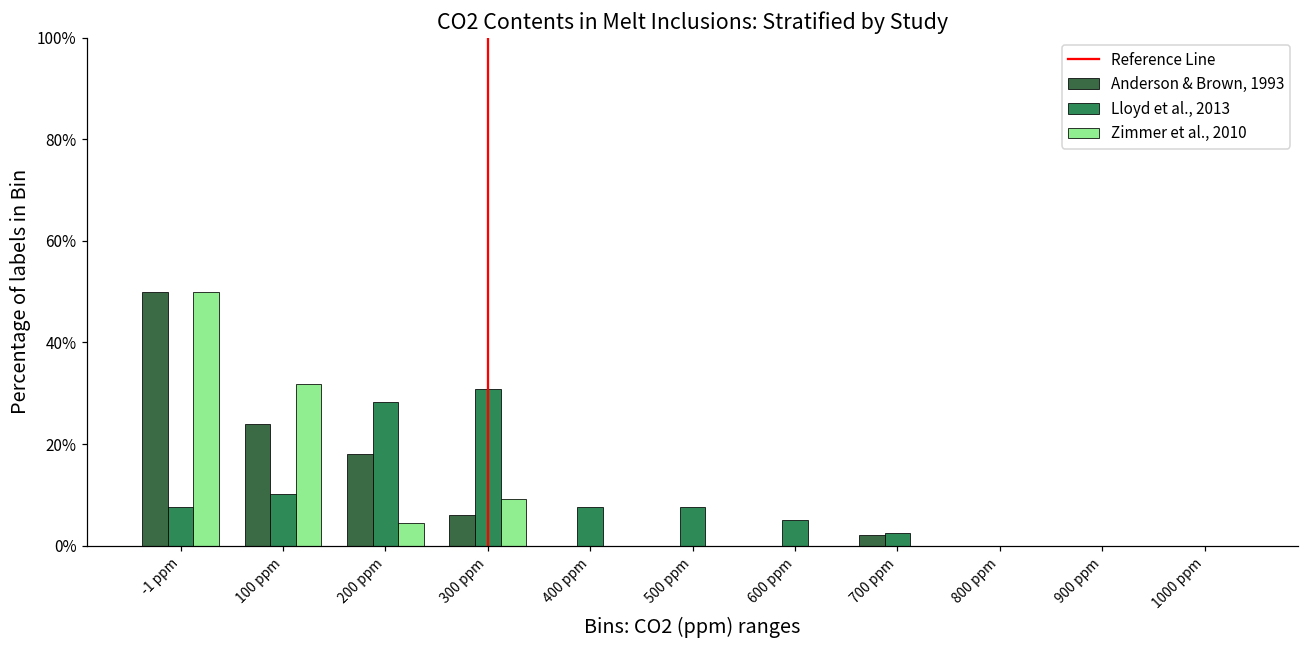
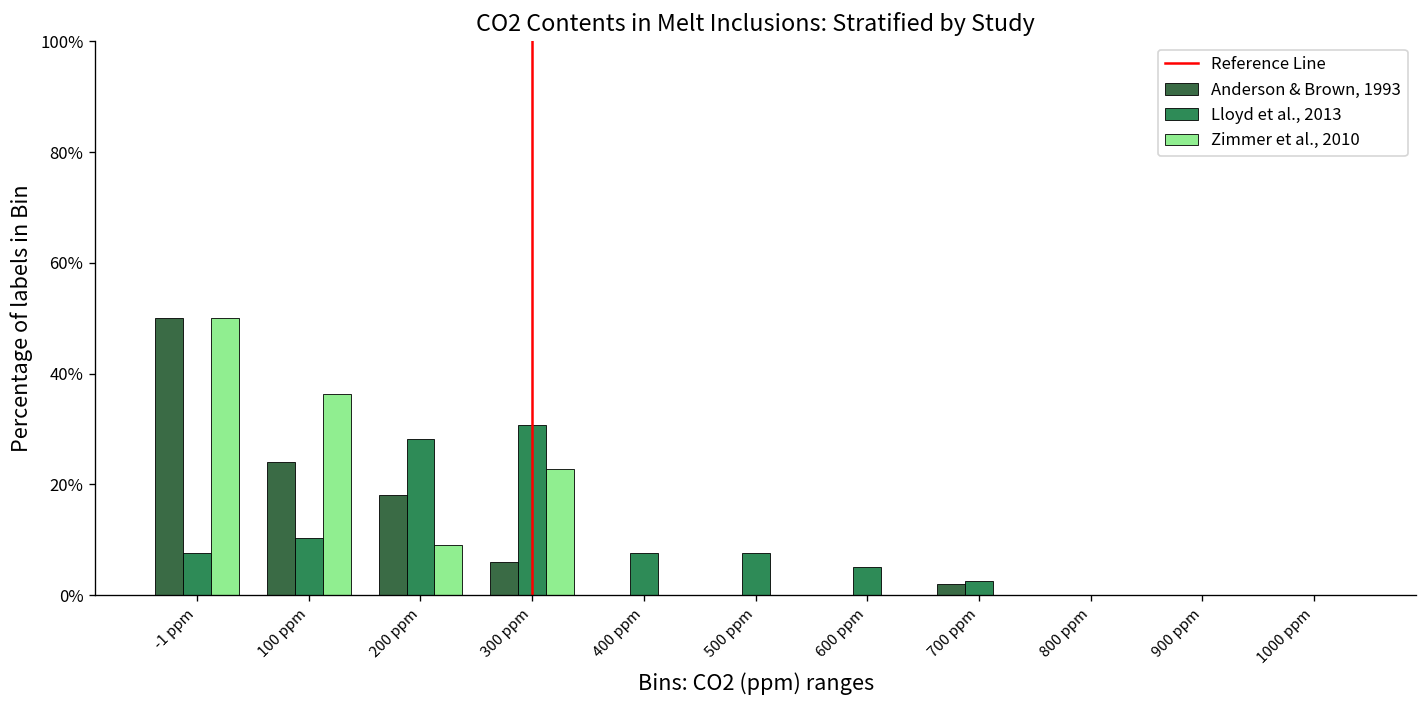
  {
    "Zimmer et al., 2010": {
      "-1 ppm": "50%",
-     "100 ppm": "32%",
-     "200 ppm": "5%",
-     "300 ppm": "9%",
+     "100 ppm": "36%",
+     "200 ppm": "9%",
+     "300 ppm": "23%",
      "400 ppm": "0%",
      "500 ppm": "0%",
      "600 ppm": "0%",
      "700 ppm": "0%",
      "800 ppm": "0%",
      "900 ppm": "0%",
      "1000 ppm": "0%"
    }
  }
